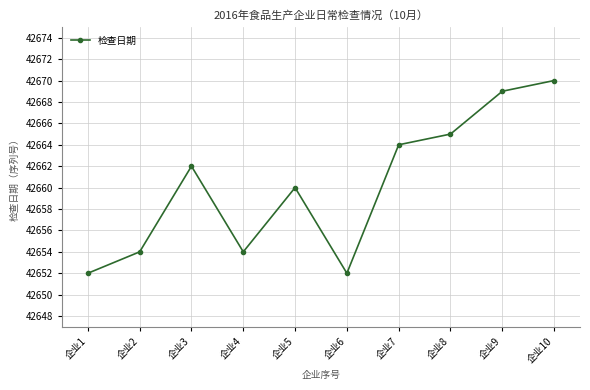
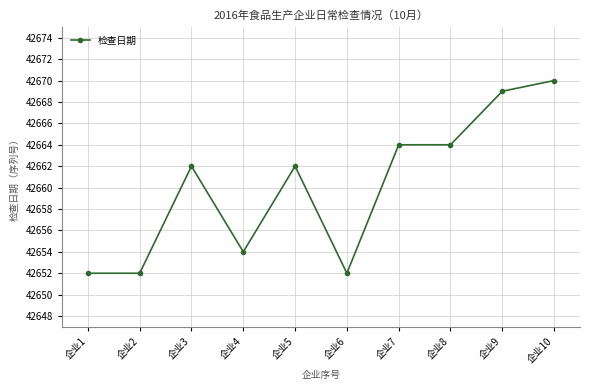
  {
    "企业1": 42652,
-   "企业2": 42654,
+   "企业2": 42652,
    "企业3": 42662,
    "企业4": 42654,
-   "企业5": 42660,
+   "企业5": 42662,
    "企业6": 42652,
    "企业7": 42664,
-   "企业8": 42665,
+   "企业8": 42664,
    "企业9": 42669,
    "企业10": 42670
  }
